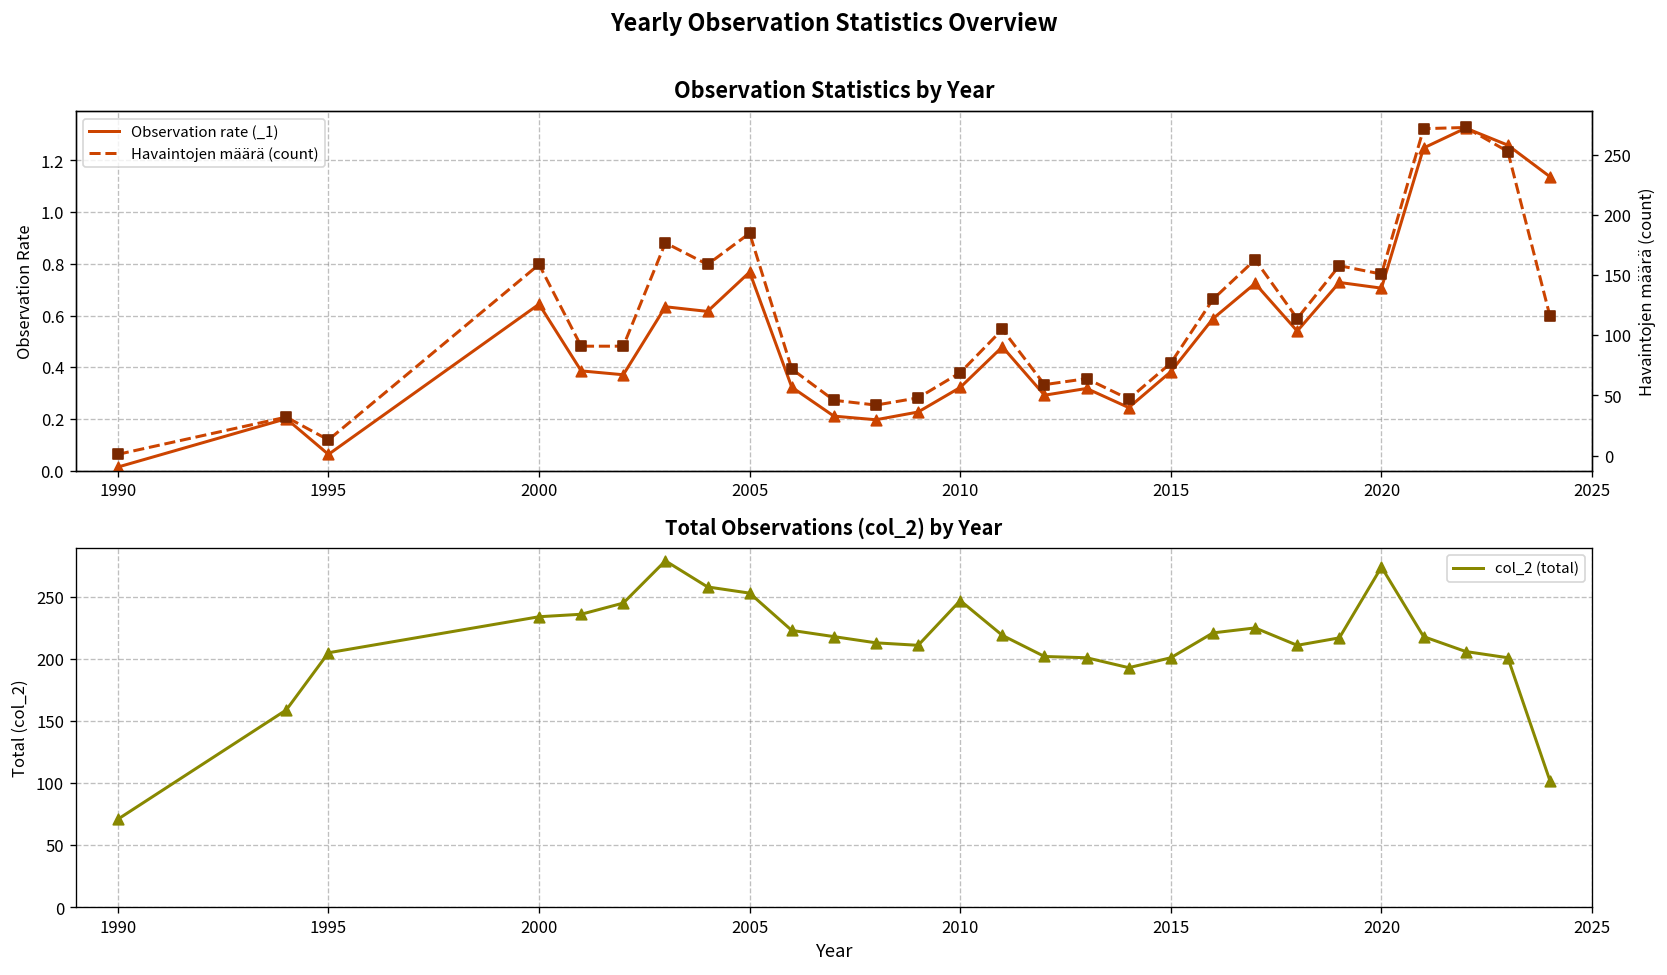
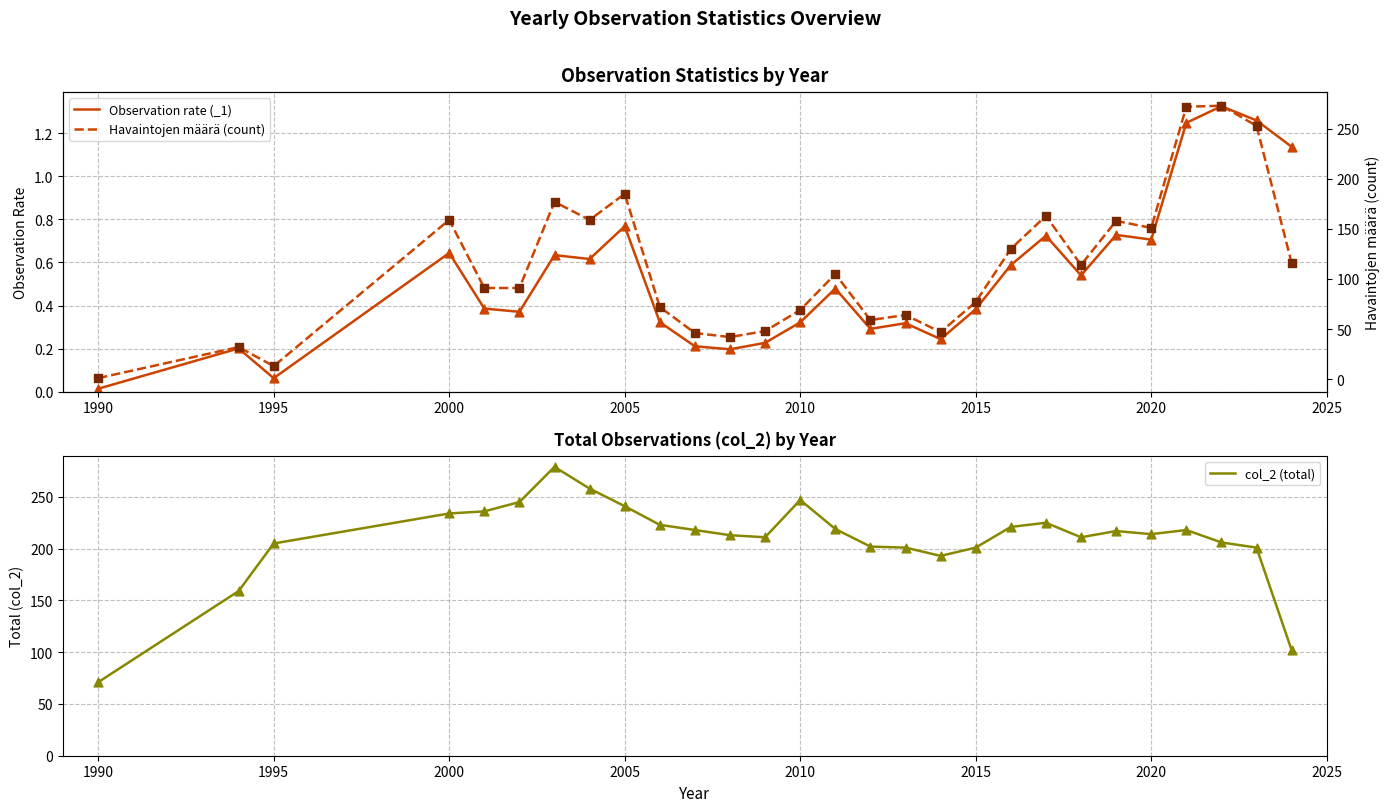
  {
    "Total Observations (col_2) by Year": {
      "1990": 71,
      "1995": 205,
      "2000": 234,
-     "2005": 253,
+     "2005": 241,
      "2010": 247,
      "2015": 201,
-     "2020": 274
+     "2020": 214
    }
  }
